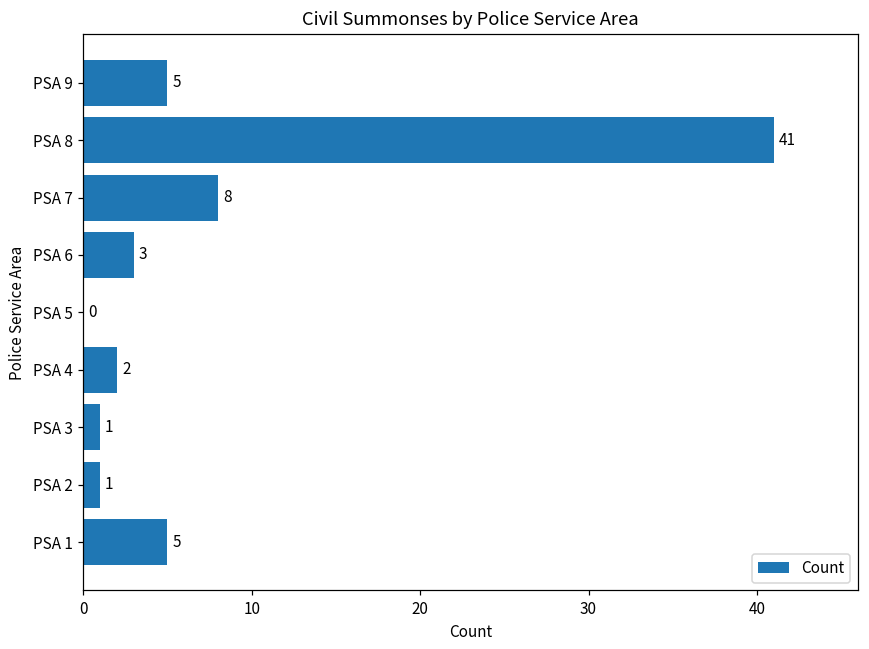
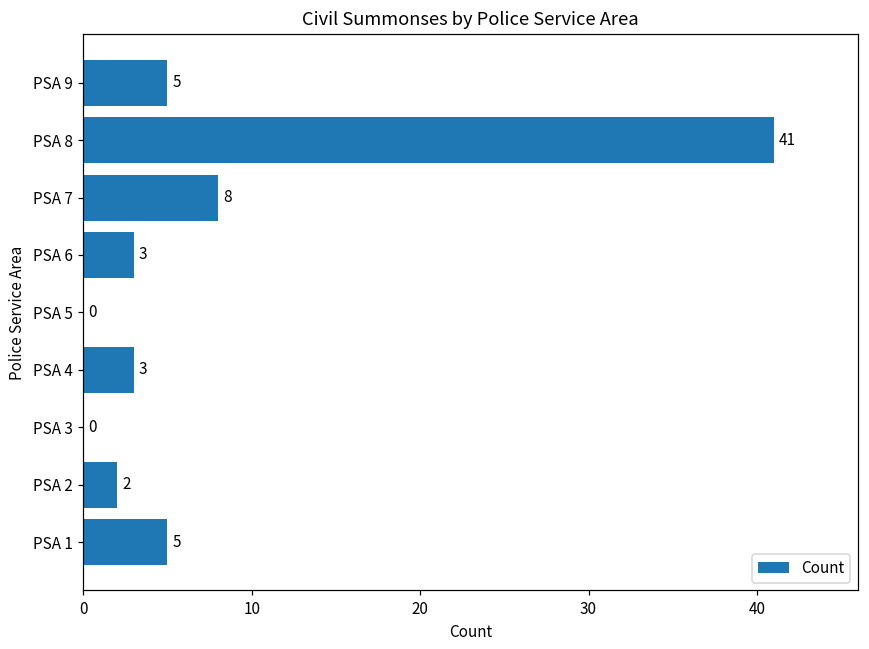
  {
    "PSA 9": 5,
    "PSA 8": 41,
    "PSA 7": 8,
    "PSA 6": 3,
    "PSA 5": 0,
-   "PSA 4": 2,
-   "PSA 3": 1,
-   "PSA 2": 1,
+   "PSA 4": 3,
+   "PSA 3": 0,
+   "PSA 2": 2,
    "PSA 1": 5
  }
